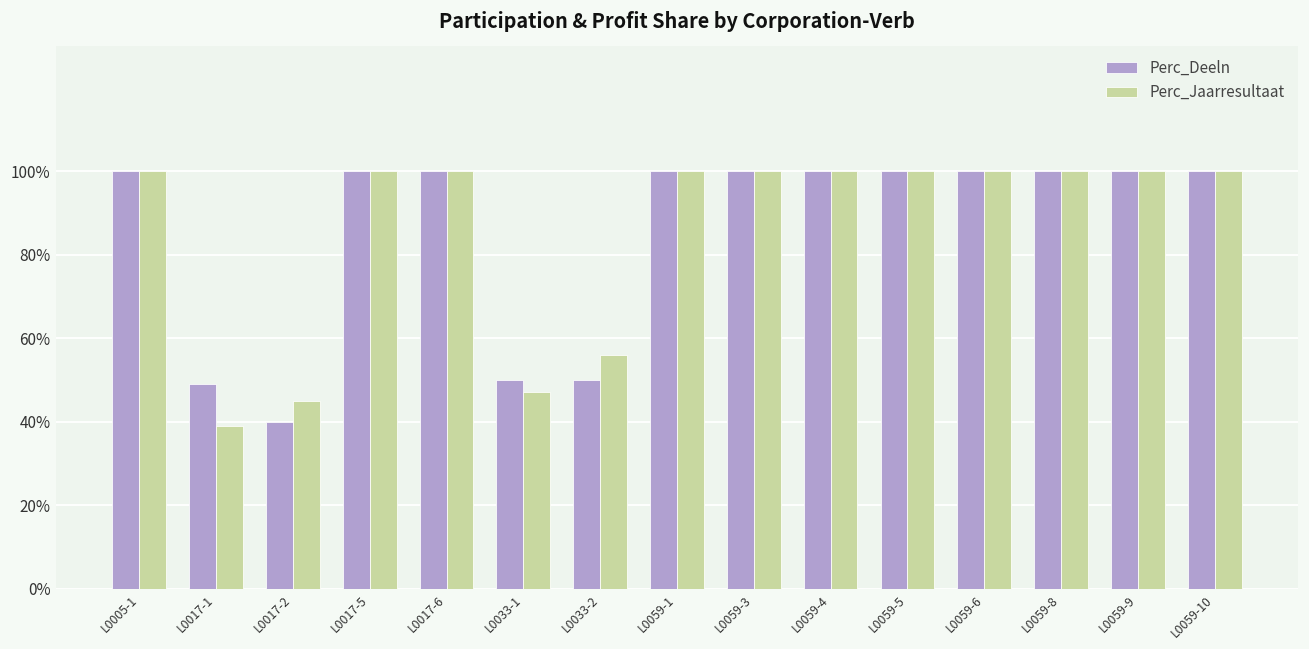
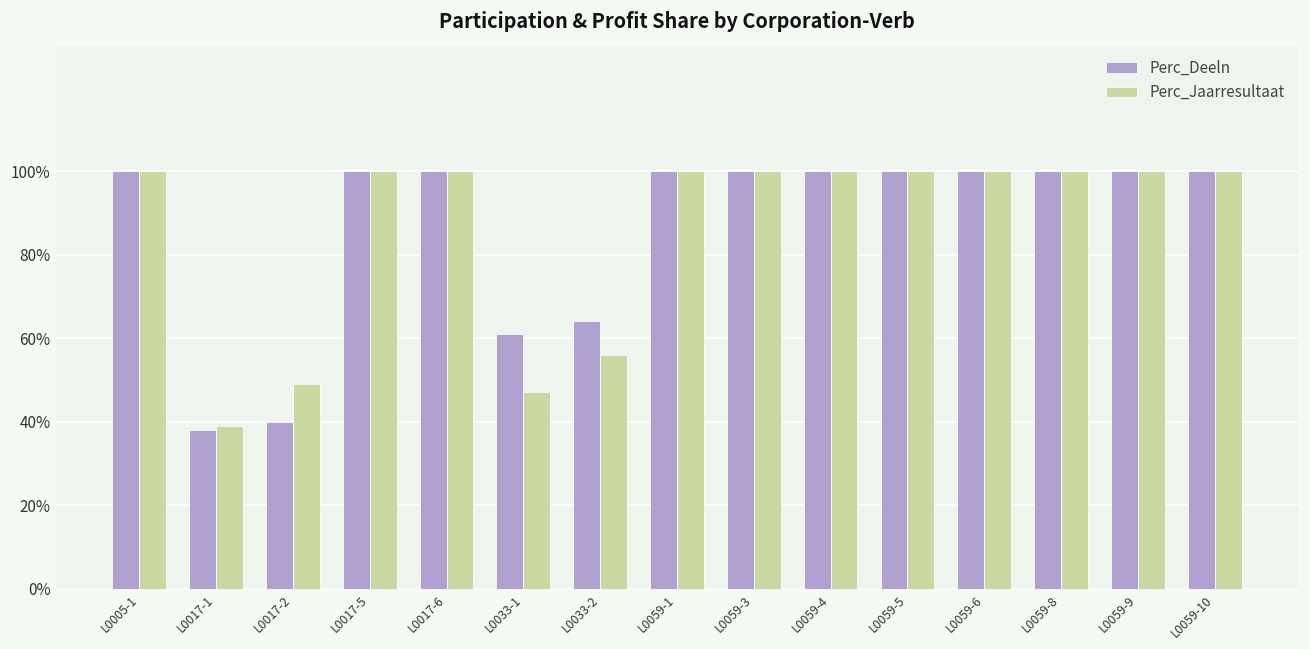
  {
    "Perc_Deeln": {
      "L0005-1": "100%",
-     "L0017-1": "49%",
+     "L0017-1": "38%",
      "L0017-2": "40%",
      "L0017-5": "100%",
      "L0017-6": "100%",
-     "L0033-1": "50%",
-     "L0033-2": "50%",
+     "L0033-1": "61%",
+     "L0033-2": "64%",
      "L0059-1": "100%",
      "L0059-3": "100%",
      "L0059-4": "100%",
      "L0059-5": "100%",
      "L0059-6": "100%",
      "L0059-8": "100%",
      "L0059-9": "100%",
      "L0059-10": "100%"
    },
    "Perc_Jaarresultaat": {
      "L0005-1": "100%",
      "L0017-1": "39%",
-     "L0017-2": "45%",
+     "L0017-2": "49%",
      "L0017-5": "100%",
      "L0017-6": "100%",
      "L0033-1": "47%",
      "L0033-2": "56%",
      "L0059-1": "100%",
      "L0059-3": "100%",
      "L0059-4": "100%",
      "L0059-5": "100%",
      "L0059-6": "100%",
      "L0059-8": "100%",
      "L0059-9": "100%",
      "L0059-10": "100%"
    }
  }
